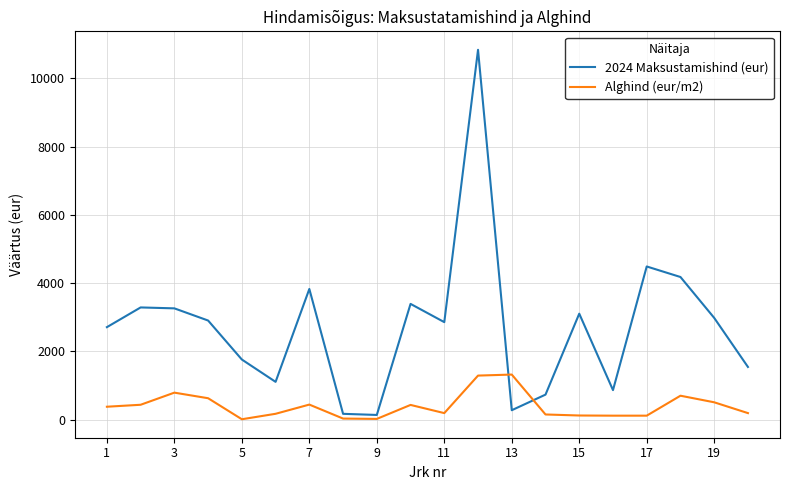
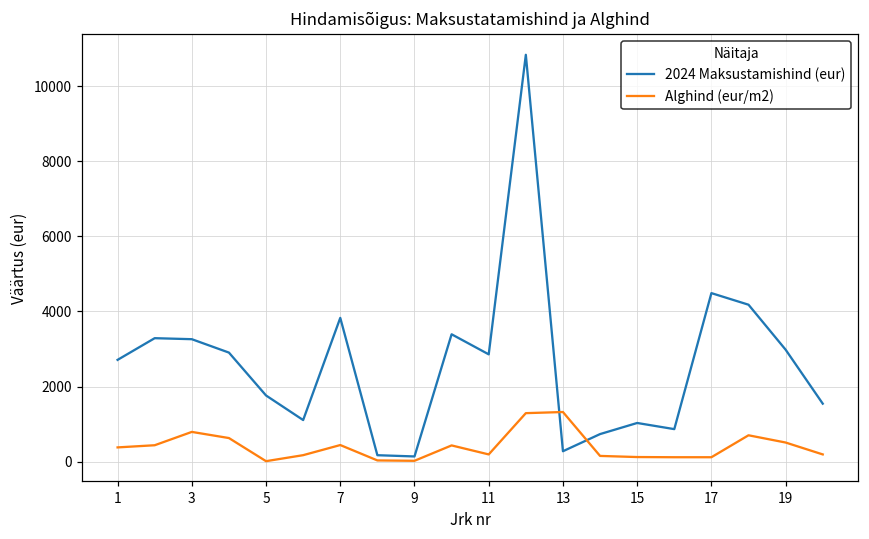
  {
    "2024 Maksustamishind (eur)": {
      "1": 2700,
      "3": 3300,
      "5": 1800,
      "7": 3800,
      "9": 100,
      "11": 2900,
      "13": 300,
-     "15": 3100,
+     "15": 1000,
      "17": 4500,
      "19": 3000
    },
    "Alghind (eur/m2)": {
      "1": 400,
      "3": 800,
      "5": 0,
      "7": 400,
      "9": 0,
      "11": 200,
      "13": 1300,
      "15": 100,
      "17": 100,
      "19": 500
    }
  }
